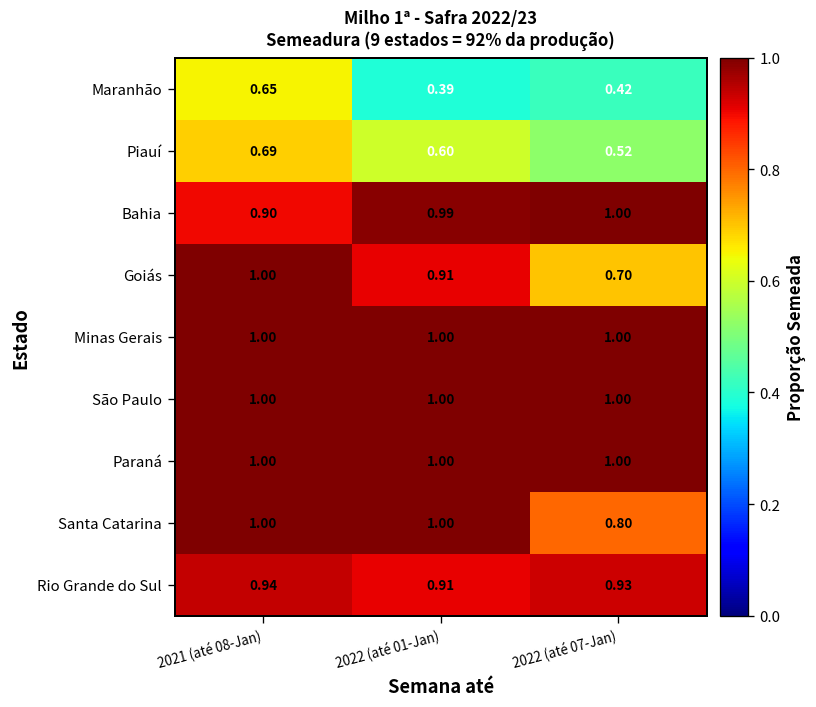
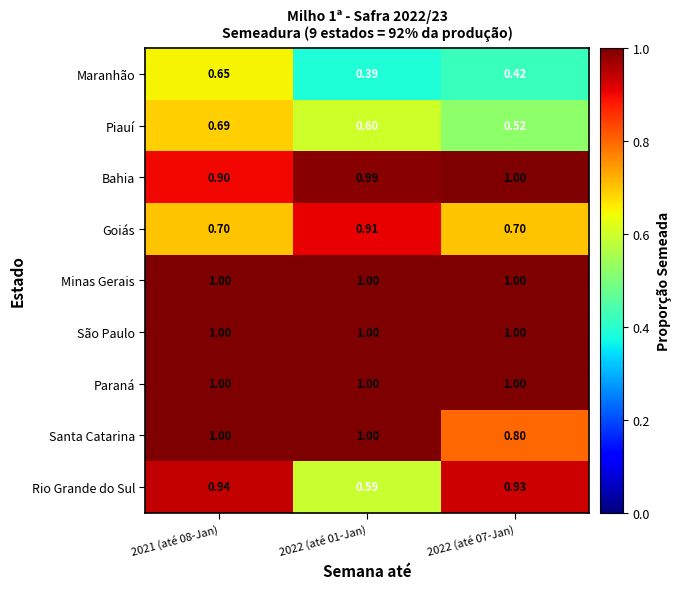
  {
    "Maranhão": {
      "2021 (até 08-Jan)": 0.65,
      "2022 (até 01-Jan)": 0.39,
      "2022 (até 07-Jan)": 0.42
    },
    "Piauí": {
      "2021 (até 08-Jan)": 0.69,
      "2022 (até 01-Jan)": 0.60,
      "2022 (até 07-Jan)": 0.52
    },
    "Bahia": {
      "2021 (até 08-Jan)": 0.90,
      "2022 (até 01-Jan)": 0.99,
      "2022 (até 07-Jan)": 1.00
    },
    "Goiás": {
-     "2021 (até 08-Jan)": 1.00,
+     "2021 (até 08-Jan)": 0.70,
      "2022 (até 01-Jan)": 0.91,
      "2022 (até 07-Jan)": 0.70
    },
    "Minas Gerais": {
      "2021 (até 08-Jan)": 1.00,
      "2022 (até 01-Jan)": 1.00,
      "2022 (até 07-Jan)": 1.00
    },
    "São Paulo": {
      "2021 (até 08-Jan)": 1.00,
      "2022 (até 01-Jan)": 1.00,
      "2022 (até 07-Jan)": 1.00
    },
    "Paraná": {
      "2021 (até 08-Jan)": 1.00,
      "2022 (até 01-Jan)": 1.00,
      "2022 (até 07-Jan)": 1.00
    },
    "Santa Catarina": {
      "2021 (até 08-Jan)": 1.00,
      "2022 (até 01-Jan)": 1.00,
      "2022 (até 07-Jan)": 0.80
    },
    "Rio Grande do Sul": {
      "2021 (até 08-Jan)": 0.94,
-     "2022 (até 01-Jan)": 0.91,
+     "2022 (até 01-Jan)": 0.59,
      "2022 (até 07-Jan)": 0.93
    }
  }
